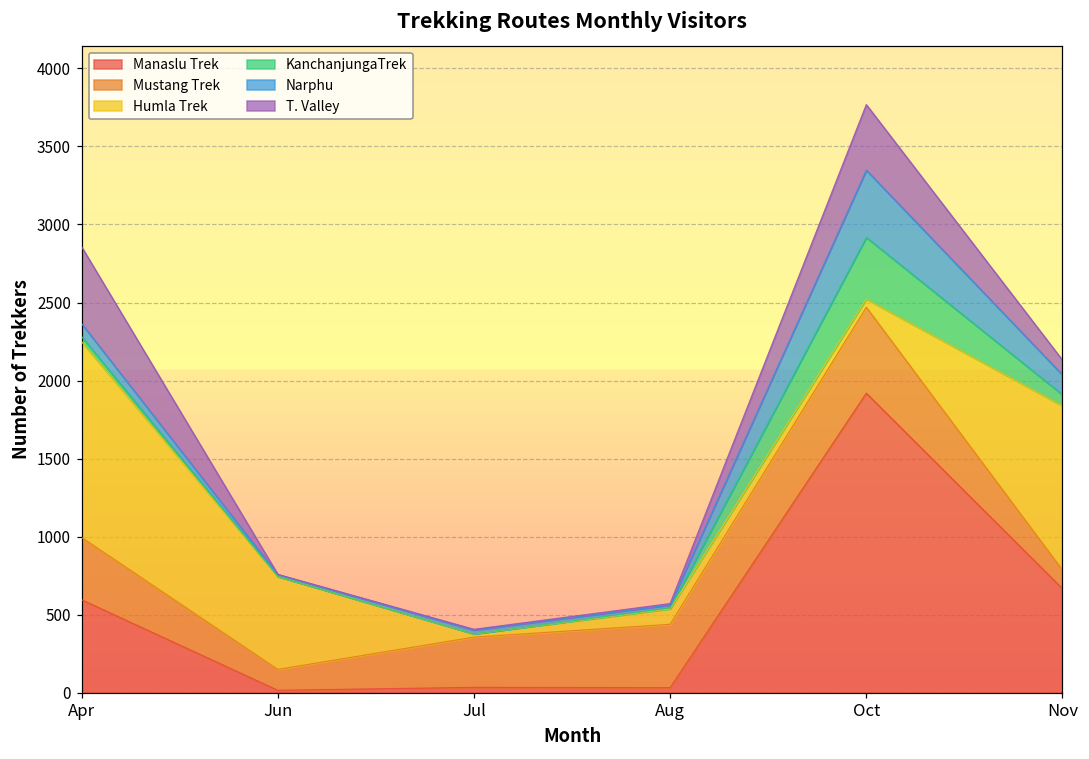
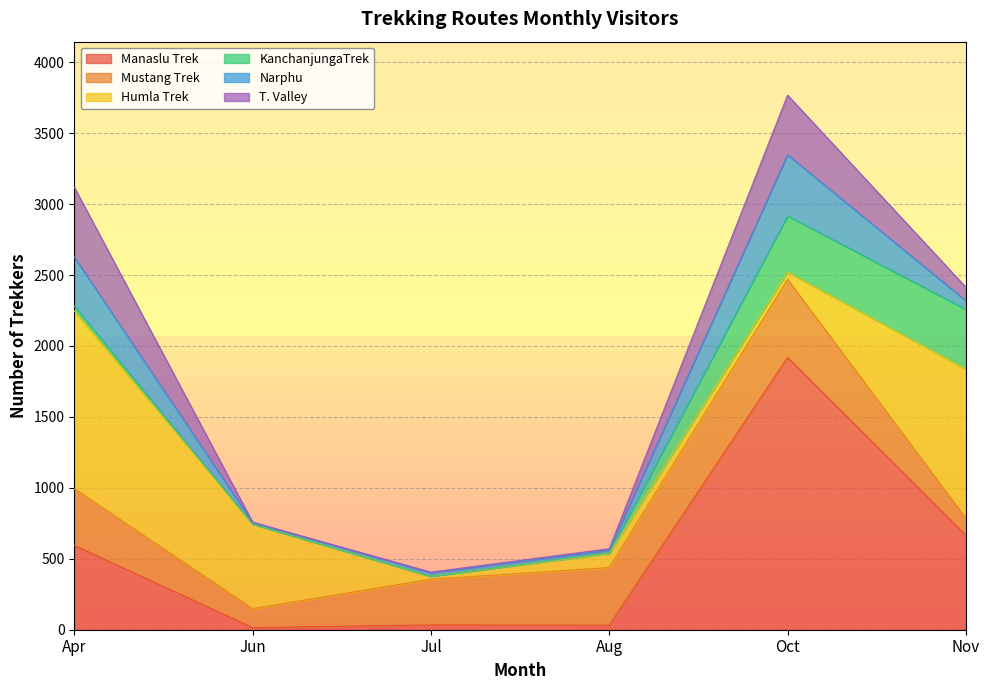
  {
    "Humla Trek": {
      "Apr": 1250,
      "Oct": 50,
      "Nov": 1050
    },
    "KanchanjungaTrek": {
      "Apr": 30,
      "Oct": 400,
-     "Nov": 70
+     "Nov": 420
    },
    "Narphu": {
-     "Apr": 80,
+     "Apr": 350,
      "Oct": 430,
-     "Nov": 130
+     "Nov": 60
    },
    "T. Valley": {
      "Apr": 490,
      "Oct": 420,
      "Nov": 100
    }
  }
